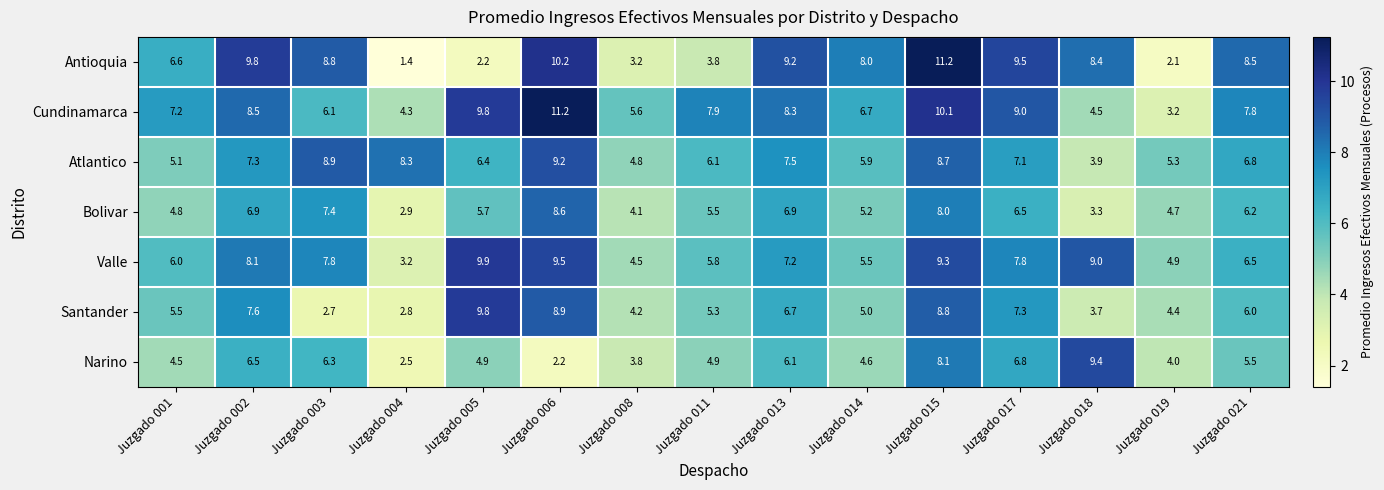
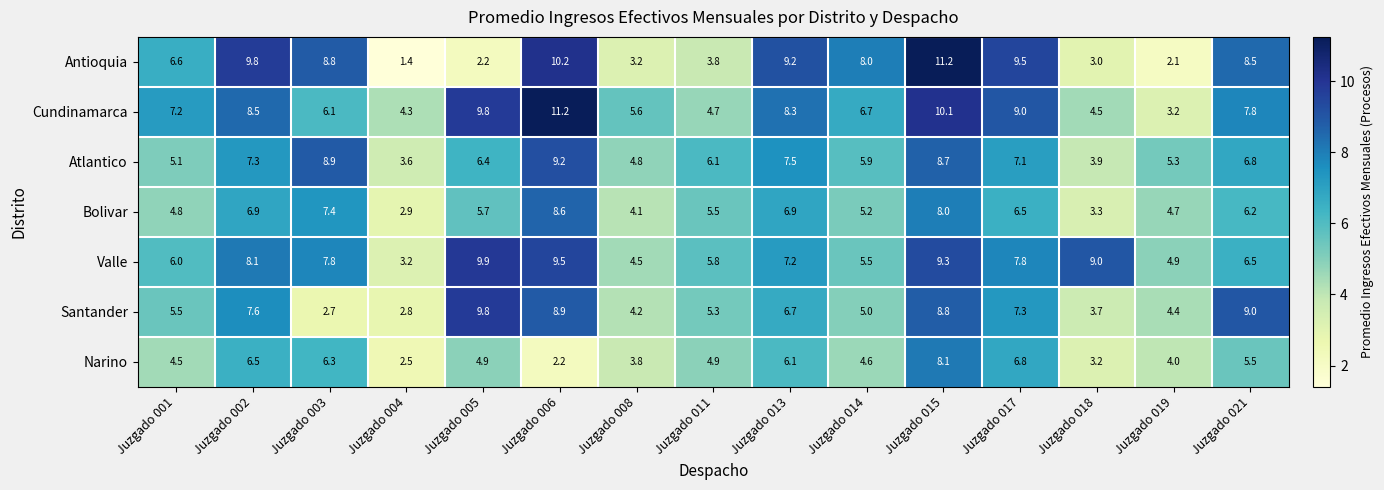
  {
    "Antioquia": {
      "Juzgado 001": 6.6,
      "Juzgado 002": 9.8,
      "Juzgado 003": 8.8,
      "Juzgado 004": 1.4,
      "Juzgado 005": 2.2,
      "Juzgado 006": 10.2,
      "Juzgado 008": 3.2,
      "Juzgado 011": 3.8,
      "Juzgado 013": 9.2,
      "Juzgado 014": 8.0,
      "Juzgado 015": 11.2,
      "Juzgado 017": 9.5,
-     "Juzgado 018": 8.4,
+     "Juzgado 018": 3.0,
      "Juzgado 019": 2.1,
      "Juzgado 021": 8.5
    },
    "Cundinamarca": {
      "Juzgado 001": 7.2,
      "Juzgado 002": 8.5,
      "Juzgado 003": 6.1,
      "Juzgado 004": 4.3,
      "Juzgado 005": 9.8,
      "Juzgado 006": 11.2,
      "Juzgado 008": 5.6,
-     "Juzgado 011": 7.9,
+     "Juzgado 011": 4.7,
      "Juzgado 013": 8.3,
      "Juzgado 014": 6.7,
      "Juzgado 015": 10.1,
      "Juzgado 017": 9.0,
      "Juzgado 018": 4.5,
      "Juzgado 019": 3.2,
      "Juzgado 021": 7.8
    },
    "Atlantico": {
      "Juzgado 001": 5.1,
      "Juzgado 002": 7.3,
      "Juzgado 003": 8.9,
-     "Juzgado 004": 8.3,
+     "Juzgado 004": 3.6,
      "Juzgado 005": 6.4,
      "Juzgado 006": 9.2,
      "Juzgado 008": 4.8,
      "Juzgado 011": 6.1,
      "Juzgado 013": 7.5,
      "Juzgado 014": 5.9,
      "Juzgado 015": 8.7,
      "Juzgado 017": 7.1,
      "Juzgado 018": 3.9,
      "Juzgado 019": 5.3,
      "Juzgado 021": 6.8
    },
    "Bolivar": {
      "Juzgado 001": 4.8,
      "Juzgado 002": 6.9,
      "Juzgado 003": 7.4,
      "Juzgado 004": 2.9,
      "Juzgado 005": 5.7,
      "Juzgado 006": 8.6,
      "Juzgado 008": 4.1,
      "Juzgado 011": 5.5,
      "Juzgado 013": 6.9,
      "Juzgado 014": 5.2,
      "Juzgado 015": 8.0,
      "Juzgado 017": 6.5,
      "Juzgado 018": 3.3,
      "Juzgado 019": 4.7,
      "Juzgado 021": 6.2
    },
    "Valle": {
      "Juzgado 001": 6.0,
      "Juzgado 002": 8.1,
      "Juzgado 003": 7.8,
      "Juzgado 004": 3.2,
      "Juzgado 005": 9.9,
      "Juzgado 006": 9.5,
      "Juzgado 008": 4.5,
      "Juzgado 011": 5.8,
      "Juzgado 013": 7.2,
      "Juzgado 014": 5.5,
      "Juzgado 015": 9.3,
      "Juzgado 017": 7.8,
      "Juzgado 018": 9.0,
      "Juzgado 019": 4.9,
      "Juzgado 021": 6.5
    },
    "Santander": {
      "Juzgado 001": 5.5,
      "Juzgado 002": 7.6,
      "Juzgado 003": 2.7,
      "Juzgado 004": 2.8,
      "Juzgado 005": 9.8,
      "Juzgado 006": 8.9,
      "Juzgado 008": 4.2,
      "Juzgado 011": 5.3,
      "Juzgado 013": 6.7,
      "Juzgado 014": 5.0,
      "Juzgado 015": 8.8,
      "Juzgado 017": 7.3,
      "Juzgado 018": 3.7,
      "Juzgado 019": 4.4,
-     "Juzgado 021": 6.0
+     "Juzgado 021": 9.0
    },
    "Narino": {
      "Juzgado 001": 4.5,
      "Juzgado 002": 6.5,
      "Juzgado 003": 6.3,
      "Juzgado 004": 2.5,
      "Juzgado 005": 4.9,
      "Juzgado 006": 2.2,
      "Juzgado 008": 3.8,
      "Juzgado 011": 4.9,
      "Juzgado 013": 6.1,
      "Juzgado 014": 4.6,
      "Juzgado 015": 8.1,
      "Juzgado 017": 6.8,
-     "Juzgado 018": 9.4,
+     "Juzgado 018": 3.2,
      "Juzgado 019": 4.0,
      "Juzgado 021": 5.5
    }
  }
